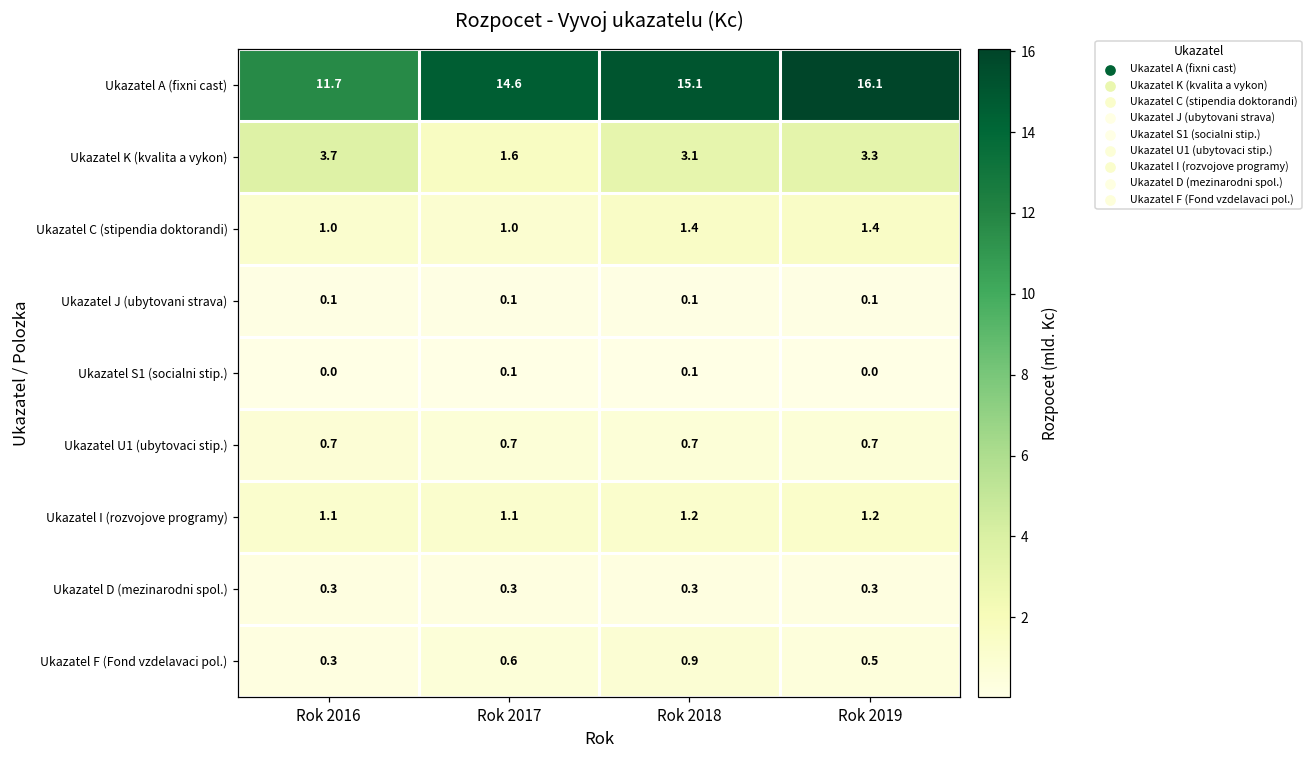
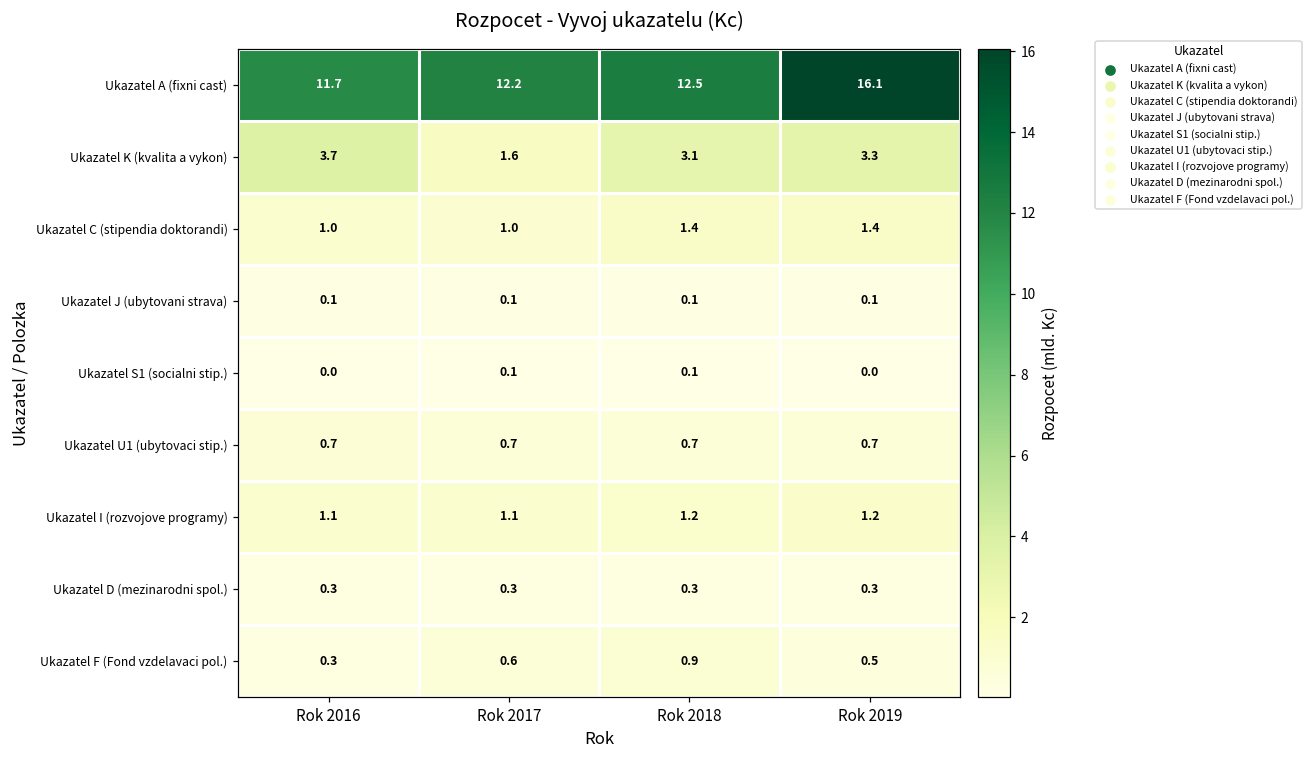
  {
    "Ukazatel A (fixni cast)": {
      "Rok 2016": 11.7,
-     "Rok 2017": 14.6,
-     "Rok 2018": 15.1,
+     "Rok 2017": 12.2,
+     "Rok 2018": 12.5,
      "Rok 2019": 16.1
    },
    "Ukazatel K (kvalita a vykon)": {
      "Rok 2016": 3.7,
      "Rok 2017": 1.6,
      "Rok 2018": 3.1,
      "Rok 2019": 3.3
    },
    "Ukazatel C (stipendia doktorandi)": {
      "Rok 2016": 1.0,
      "Rok 2017": 1.0,
      "Rok 2018": 1.4,
      "Rok 2019": 1.4
    },
    "Ukazatel J (ubytovani strava)": {
      "Rok 2016": 0.1,
      "Rok 2017": 0.1,
      "Rok 2018": 0.1,
      "Rok 2019": 0.1
    },
    "Ukazatel S1 (socialni stip.)": {
      "Rok 2016": 0.0,
      "Rok 2017": 0.1,
      "Rok 2018": 0.1,
      "Rok 2019": 0.0
    },
    "Ukazatel U1 (ubytovaci stip.)": {
      "Rok 2016": 0.7,
      "Rok 2017": 0.7,
      "Rok 2018": 0.7,
      "Rok 2019": 0.7
    },
    "Ukazatel I (rozvojove programy)": {
      "Rok 2016": 1.1,
      "Rok 2017": 1.1,
      "Rok 2018": 1.2,
      "Rok 2019": 1.2
    },
    "Ukazatel D (mezinarodni spol.)": {
      "Rok 2016": 0.3,
      "Rok 2017": 0.3,
      "Rok 2018": 0.3,
      "Rok 2019": 0.3
    },
    "Ukazatel F (Fond vzdelavaci pol.)": {
      "Rok 2016": 0.3,
      "Rok 2017": 0.6,
      "Rok 2018": 0.9,
      "Rok 2019": 0.5
    }
  }
